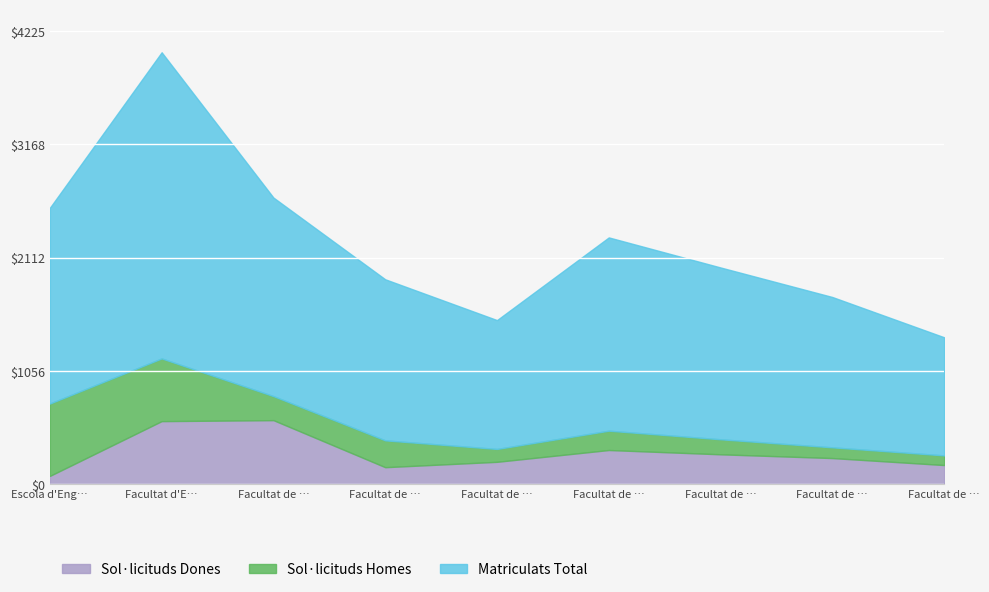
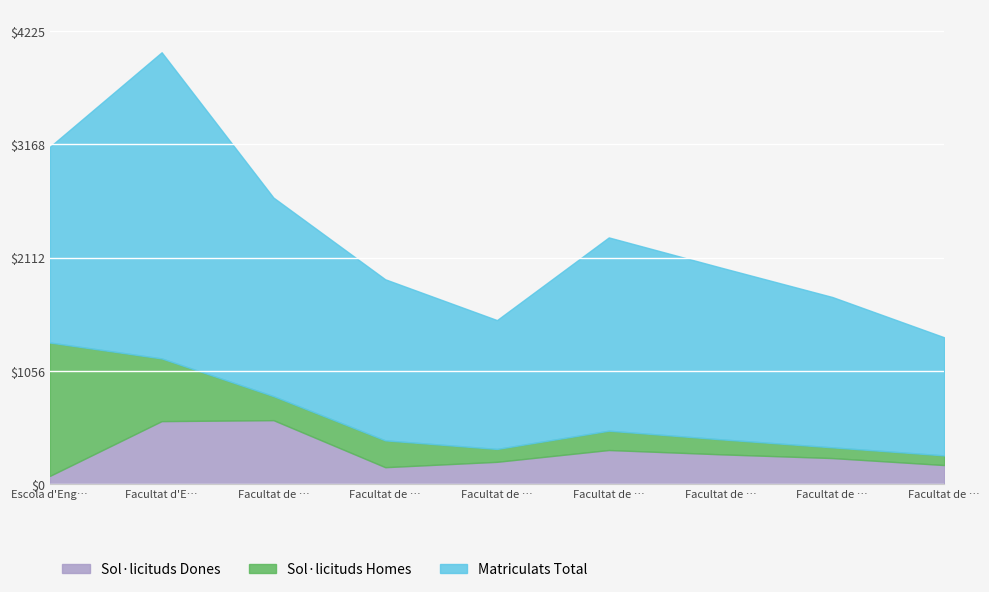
  {
    "Sol·licituds Dones": {
      "Escola d'Eng…": "$80",
      "Facultat d'E…": "$590"
    },
    "Sol·licituds Homes": {
-     "Escola d'Eng…": "$670",
+     "Escola d'Eng…": "$1240",
      "Facultat d'E…": "$580"
    },
    "Matriculats Total": {
      "Escola d'Eng…": "$1820",
      "Facultat d'E…": "$2850"
    }
  }
